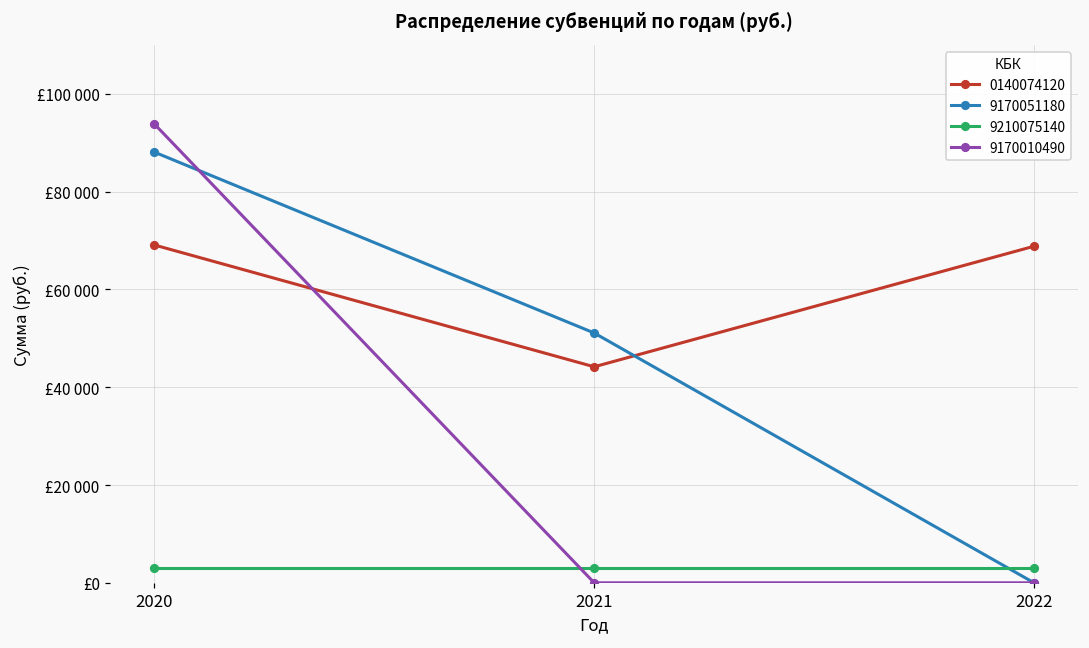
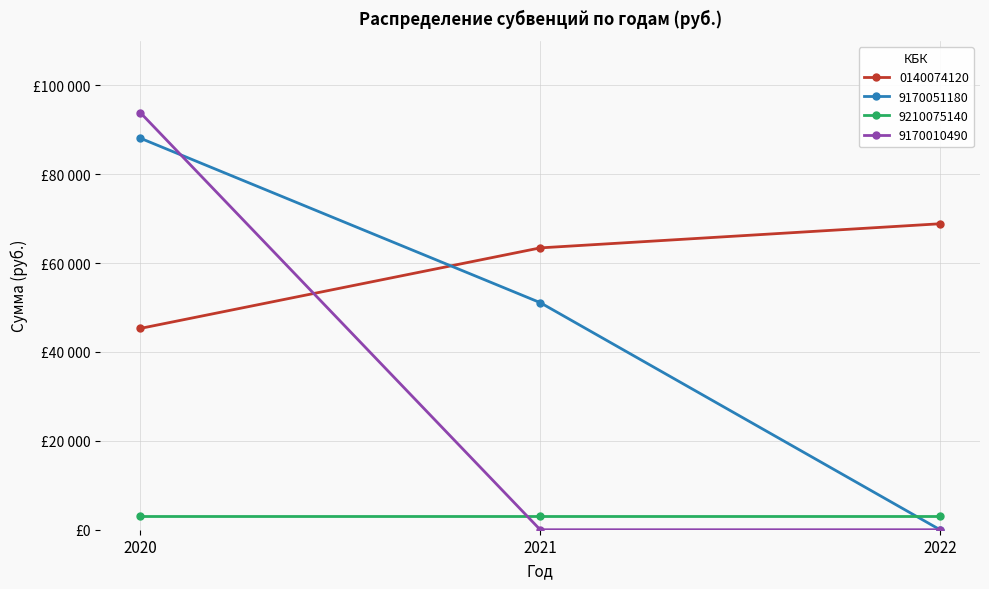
  {
    "0140074120": {
-     "2020": "£69000",
-     "2021": "£44000",
+     "2020": "£45000",
+     "2021": "£63000",
      "2022": "£69000"
    },
    "9170051180": {
      "2020": "£88000",
      "2021": "£51000"
    },
    "9210075140": {
      "2020": "£3000",
      "2021": "£3000",
      "2022": "£3000"
    },
    "9170010490": {
      "2020": "£94000",
      "2021": "£0"
    }
  }
